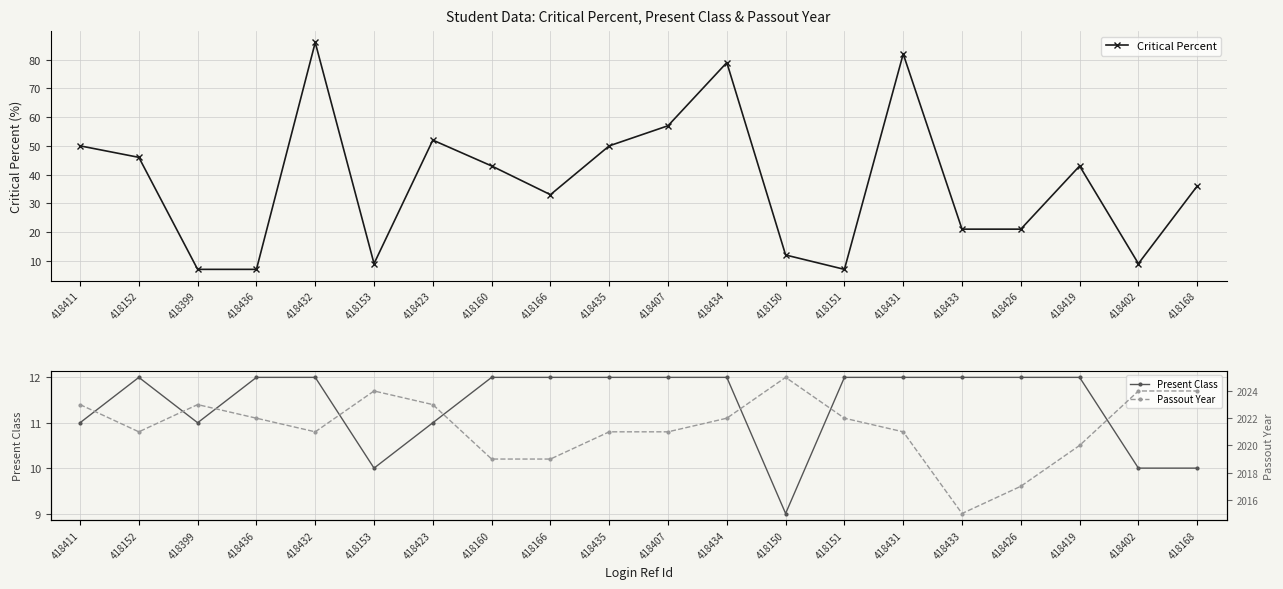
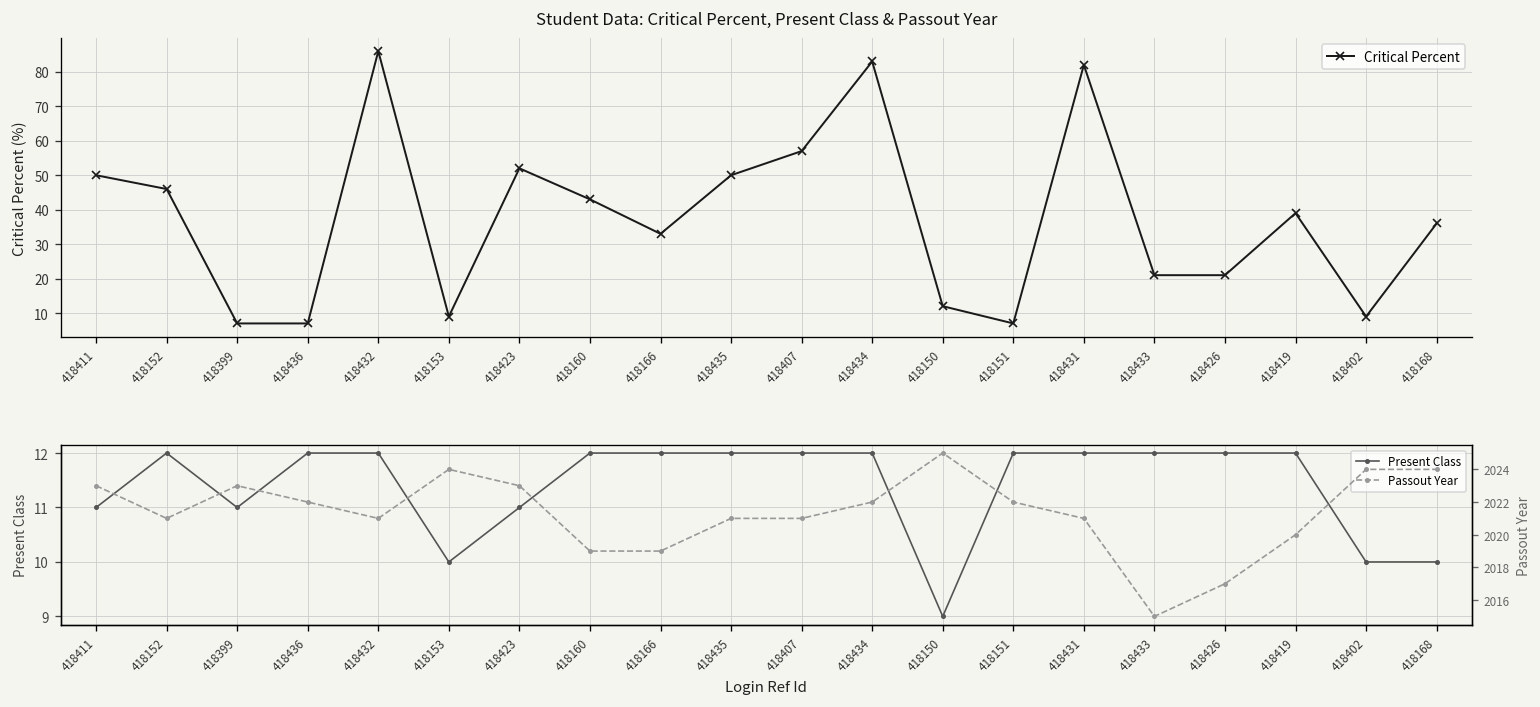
  {
    "Student Data: Critical Percent, Present Class & Passout Year": {
      "418411": 50,
      "418152": 46,
      "418399": 7,
      "418436": 7,
      "418432": 86,
      "418153": 9,
      "418423": 52,
      "418160": 43,
      "418166": 33,
      "418435": 50,
      "418407": 57,
-     "418434": 79,
+     "418434": 83,
      "418150": 12,
      "418151": 7,
      "418431": 82,
      "418433": 21,
      "418426": 21,
-     "418419": 43,
+     "418419": 39,
      "418402": 9,
      "418168": 36
    }
  }
